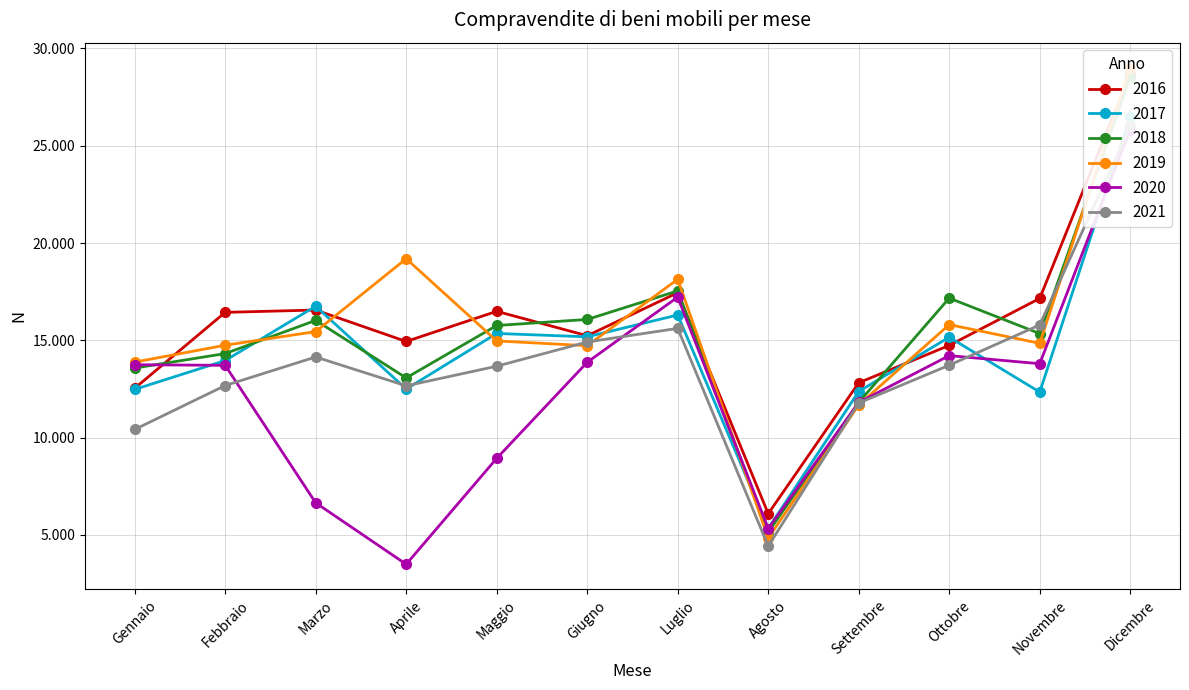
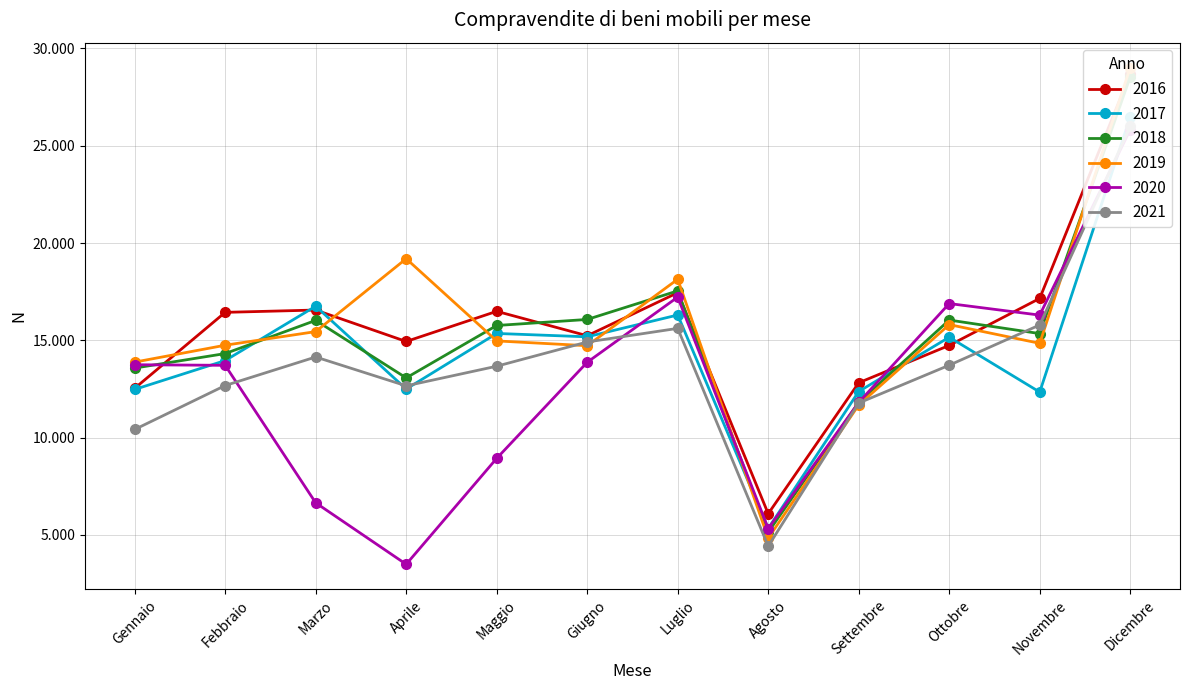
  {
    "2016": {
      "Febbraio": 16.4,
      "Marzo": 16.6,
      "Aprile": 14.9,
      "Maggio": 16.5,
      "Agosto": 6.1,
      "Settembre": 12.8,
      "Ottobre": 14.7,
      "Novembre": 17.2
    },
    "2017": {
      "Febbraio": 14.0,
      "Marzo": 16.8,
      "Aprile": 12.5,
      "Maggio": 15.4,
      "Luglio": 16.3,
      "Settembre": 12.4,
      "Ottobre": 15.2,
      "Novembre": 12.3
    },
    "2018": {
      "Gennaio": 13.6,
      "Febbraio": 14.3,
      "Marzo": 16.0,
      "Aprile": 13.1,
      "Maggio": 15.8,
      "Giugno": 16.1,
      "Agosto": 5.1,
-     "Ottobre": 17.2,
+     "Ottobre": 16.0,
      "Novembre": 15.4
    },
    "2019": {
      "Gennaio": 13.9,
      "Febbraio": 14.8,
      "Marzo": 15.5,
      "Aprile": 19.2,
      "Maggio": 15.0,
      "Giugno": 14.7,
      "Luglio": 18.1,
      "Agosto": 4.8,
      "Ottobre": 15.8,
      "Novembre": 14.9
    },
    "2020": {
      "Gennaio": 13.7,
      "Febbraio": 13.7,
      "Marzo": 6.7,
      "Aprile": 3.5,
      "Maggio": 8.9,
      "Giugno": 13.9,
      "Luglio": 17.2,
-     "Ottobre": 14.2,
-     "Novembre": 13.8
+     "Ottobre": 16.9,
+     "Novembre": 16.3
    },
    "2021": {
      "Gennaio": 10.4,
      "Febbraio": 12.7,
      "Marzo": 14.1,
      "Aprile": 12.7,
      "Maggio": 13.7,
      "Giugno": 14.9,
      "Luglio": 15.6,
      "Agosto": 4.4,
      "Ottobre": 13.7,
      "Novembre": 15.8
    }
  }
